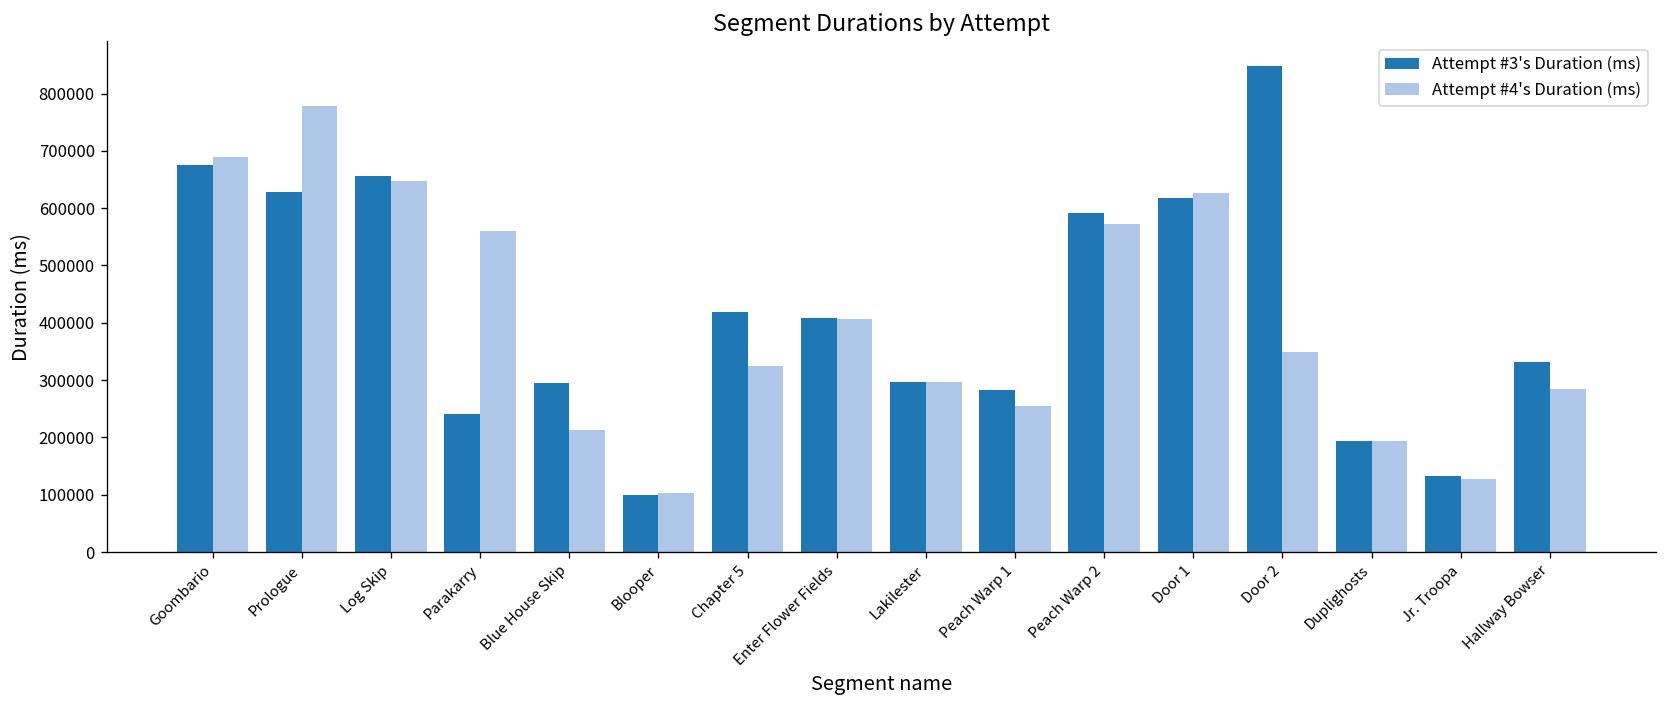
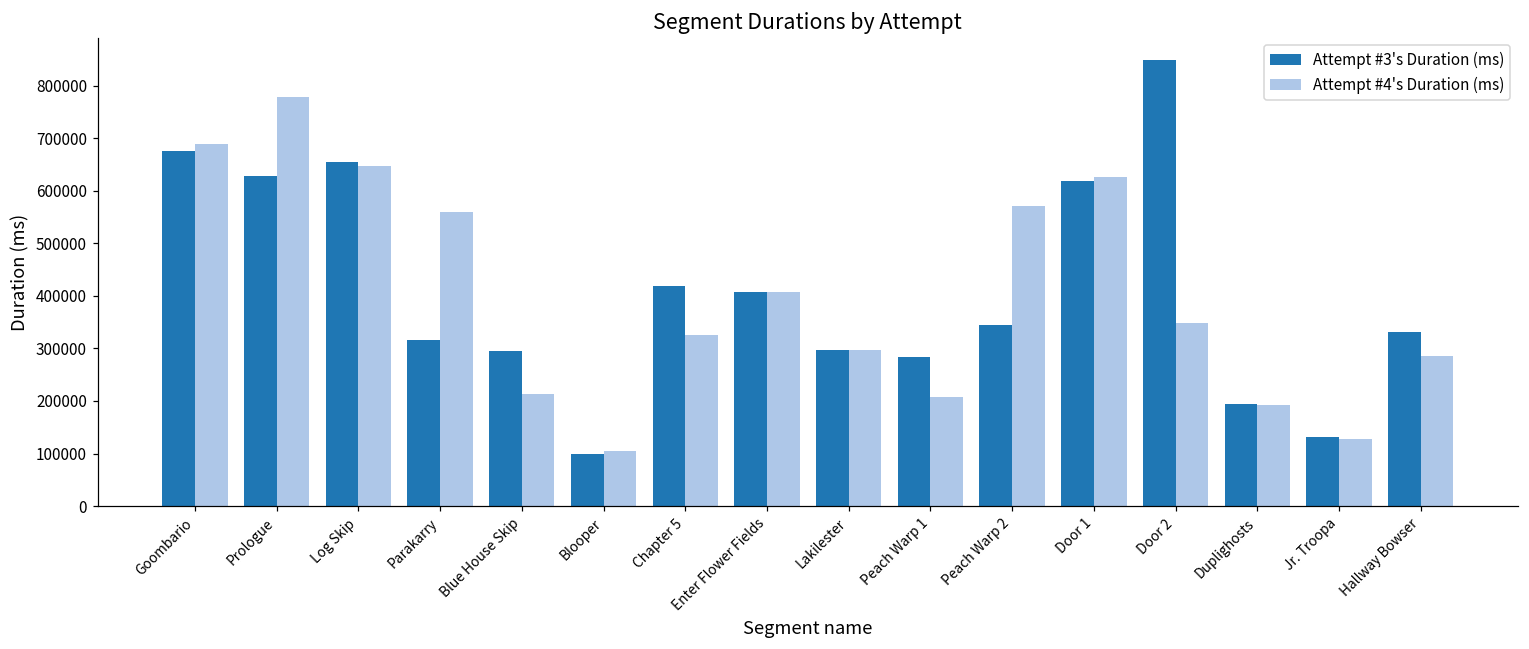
  {
    "Attempt #3's Duration (ms)": {
      "Goombario": 680000,
      "Prologue": 630000,
      "Log Skip": 660000,
-     "Parakarry": 240000,
+     "Parakarry": 320000,
      "Blue House Skip": 300000,
      "Blooper": 100000,
      "Chapter 5": 420000,
      "Enter Flower Fields": 410000,
      "Lakilester": 300000,
      "Peach Warp 1": 280000,
-     "Peach Warp 2": 590000,
+     "Peach Warp 2": 340000,
      "Door 1": 620000,
      "Door 2": 850000,
      "Duplighosts": 190000,
      "Jr. Troopa": 130000,
      "Hallway Bowser": 330000
    },
    "Attempt #4's Duration (ms)": {
      "Goombario": 690000,
      "Prologue": 780000,
      "Log Skip": 650000,
      "Parakarry": 560000,
      "Blue House Skip": 210000,
      "Blooper": 100000,
      "Chapter 5": 320000,
      "Enter Flower Fields": 410000,
      "Lakilester": 300000,
-     "Peach Warp 1": 260000,
+     "Peach Warp 1": 210000,
      "Peach Warp 2": 570000,
      "Door 1": 630000,
      "Door 2": 350000,
      "Duplighosts": 190000,
      "Jr. Troopa": 130000,
      "Hallway Bowser": 280000
    }
  }
